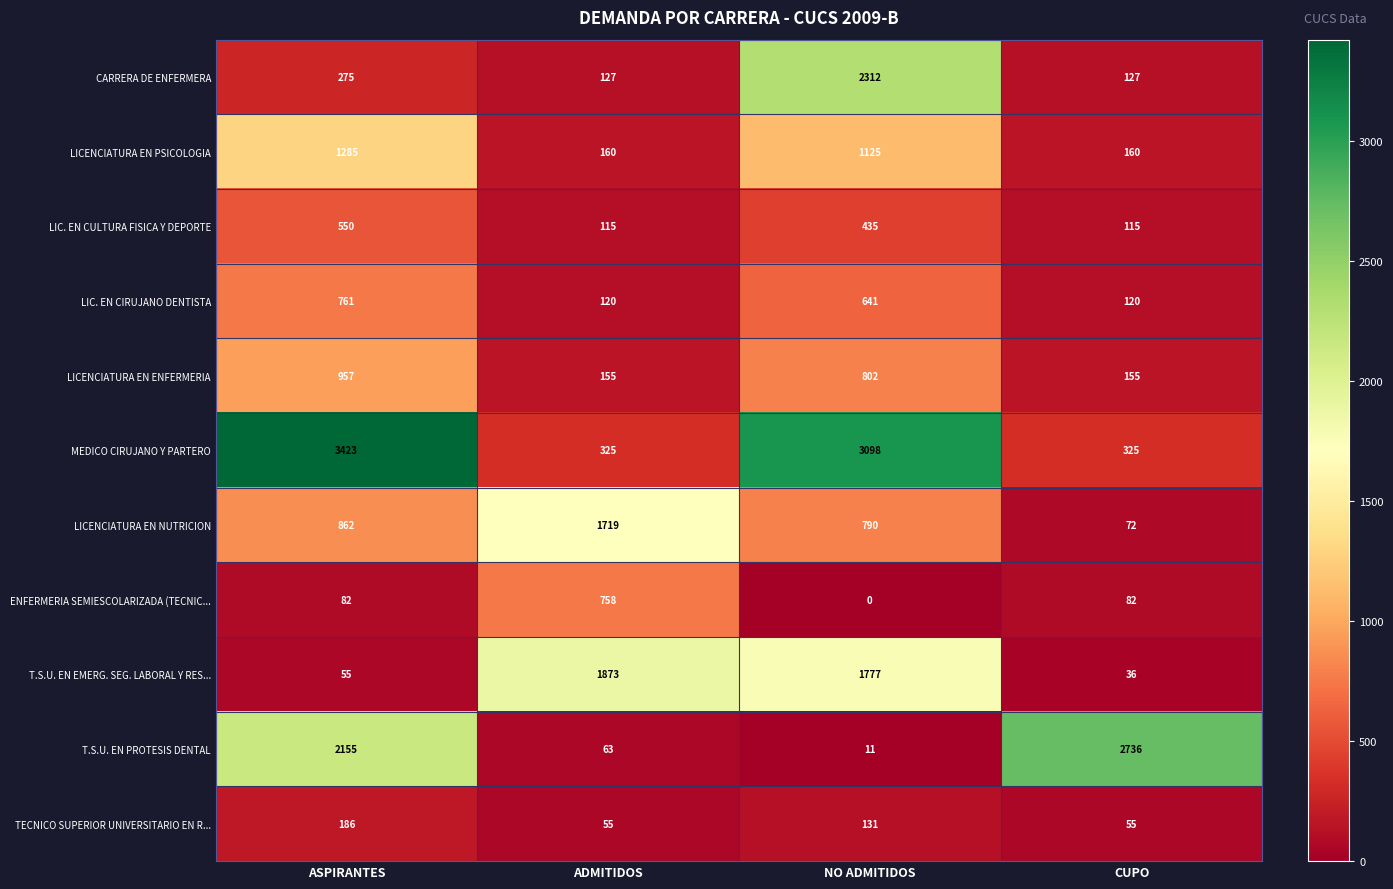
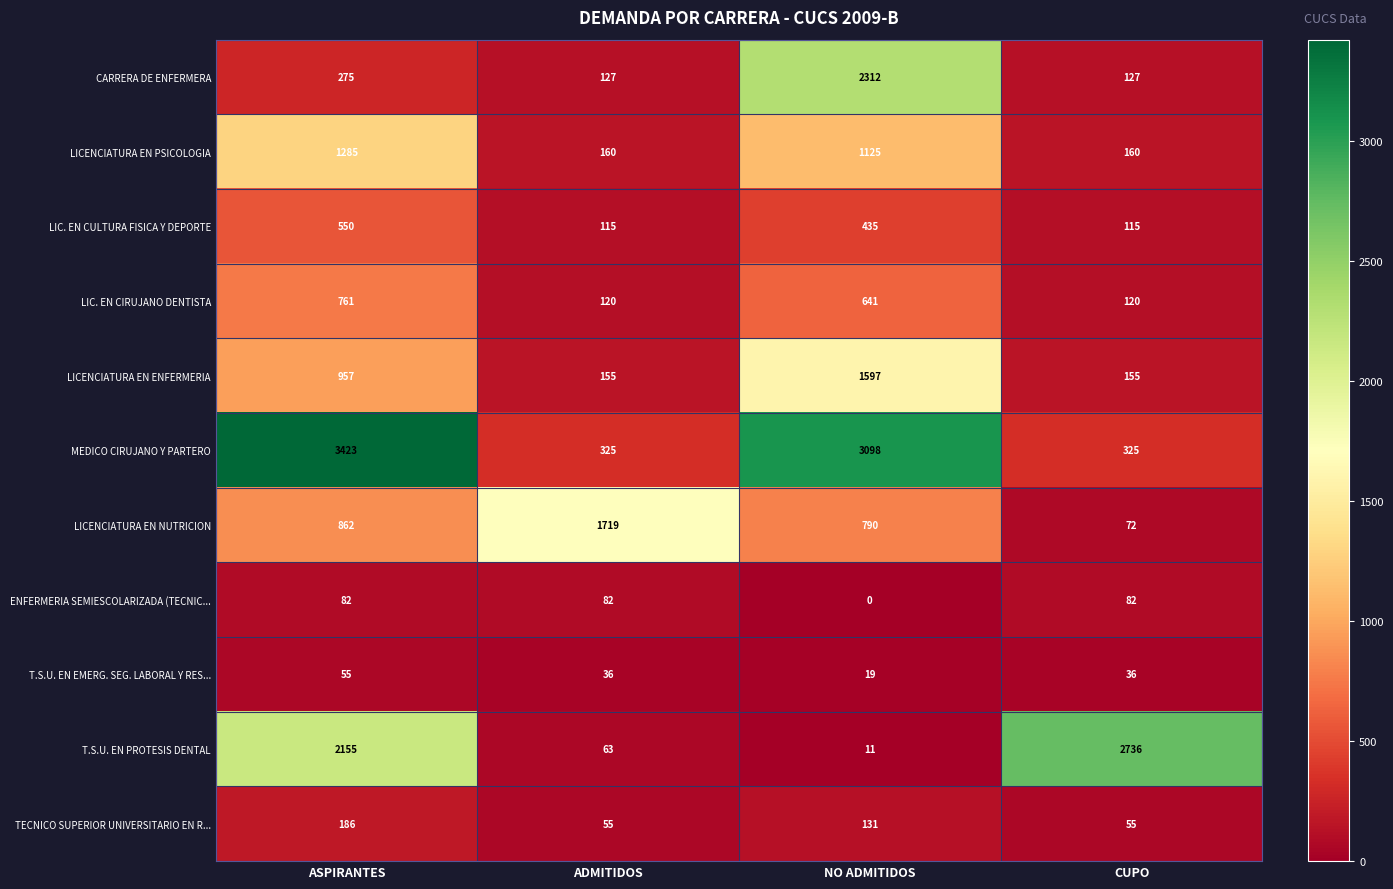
  {
    "CARRERA DE ENFERMERA": {
      "ASPIRANTES": 275,
      "ADMITIDOS": 127,
      "NO ADMITIDOS": 2312,
      "CUPO": 127
    },
    "LICENCIATURA EN PSICOLOGIA": {
      "ASPIRANTES": 1285,
      "ADMITIDOS": 160,
      "NO ADMITIDOS": 1125,
      "CUPO": 160
    },
    "LIC. EN CULTURA FISICA Y DEPORTE": {
      "ASPIRANTES": 550,
      "ADMITIDOS": 115,
      "NO ADMITIDOS": 435,
      "CUPO": 115
    },
    "LIC. EN CIRUJANO DENTISTA": {
      "ASPIRANTES": 761,
      "ADMITIDOS": 120,
      "NO ADMITIDOS": 641,
      "CUPO": 120
    },
    "LICENCIATURA EN ENFERMERIA": {
      "ASPIRANTES": 957,
      "ADMITIDOS": 155,
-     "NO ADMITIDOS": 802,
+     "NO ADMITIDOS": 1597,
      "CUPO": 155
    },
    "MEDICO CIRUJANO Y PARTERO": {
      "ASPIRANTES": 3423,
      "ADMITIDOS": 325,
      "NO ADMITIDOS": 3098,
      "CUPO": 325
    },
    "LICENCIATURA EN NUTRICION": {
      "ASPIRANTES": 862,
      "ADMITIDOS": 1719,
      "NO ADMITIDOS": 790,
      "CUPO": 72
    },
    "ENFERMERIA SEMIESCOLARIZADA (TECNIC...": {
      "ASPIRANTES": 82,
-     "ADMITIDOS": 758,
+     "ADMITIDOS": 82,
      "NO ADMITIDOS": 0,
      "CUPO": 82
    },
    "T.S.U. EN EMERG. SEG. LABORAL Y RES...": {
      "ASPIRANTES": 55,
-     "ADMITIDOS": 1873,
-     "NO ADMITIDOS": 1777,
+     "ADMITIDOS": 36,
+     "NO ADMITIDOS": 19,
      "CUPO": 36
    },
    "T.S.U. EN PROTESIS DENTAL": {
      "ASPIRANTES": 2155,
      "ADMITIDOS": 63,
      "NO ADMITIDOS": 11,
      "CUPO": 2736
    },
    "TECNICO SUPERIOR UNIVERSITARIO EN R...": {
      "ASPIRANTES": 186,
      "ADMITIDOS": 55,
      "NO ADMITIDOS": 131,
      "CUPO": 55
    }
  }
